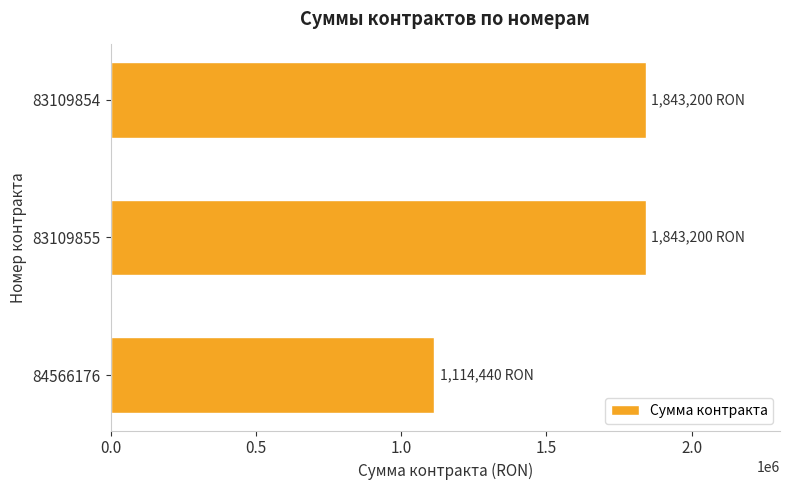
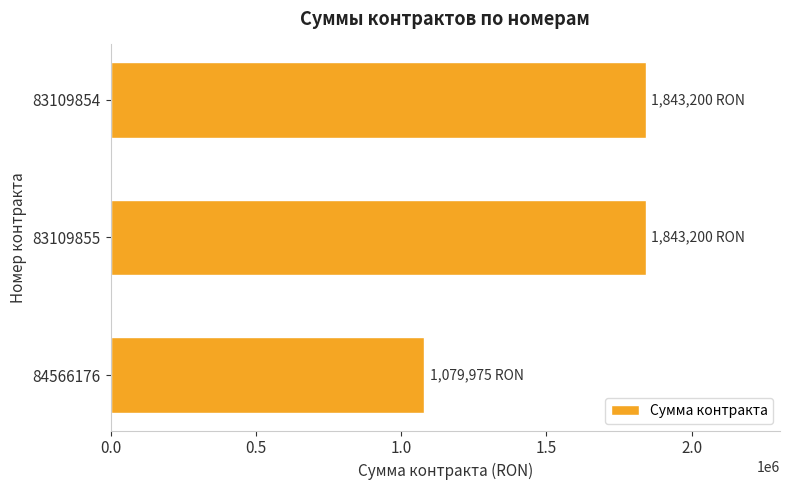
  {
    "83109854": "1,843,200",
    "83109855": "1,843,200",
-   "84566176": "1,114,440"
+   "84566176": "1,079,975"
  }
